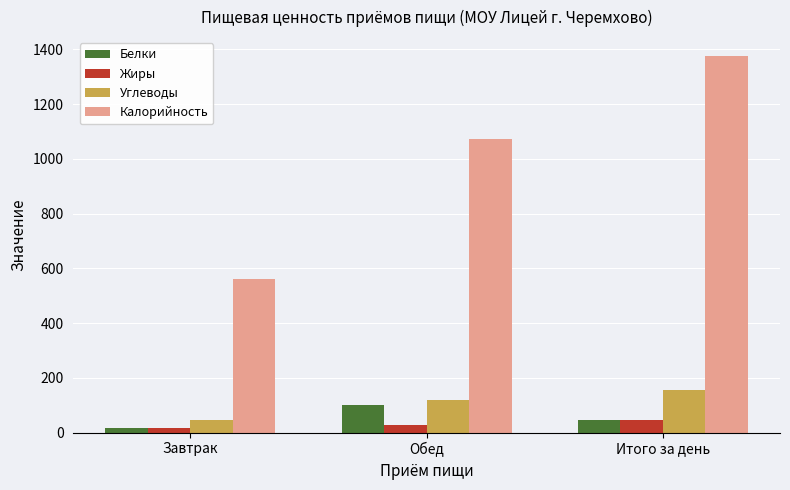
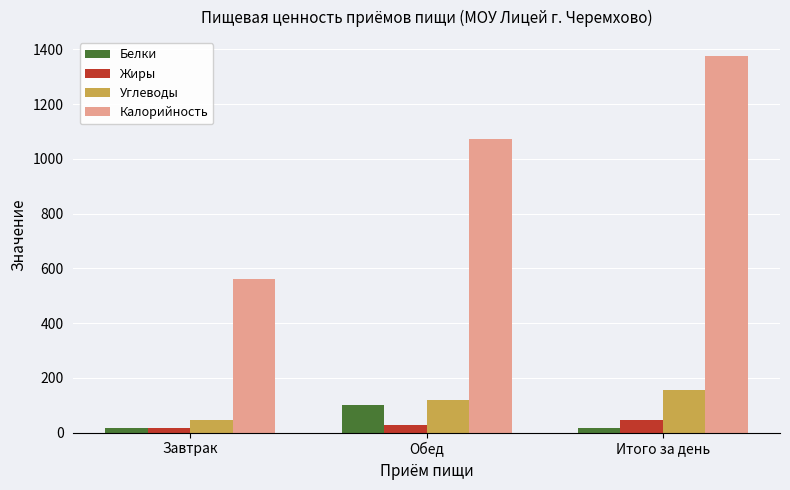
  {
    "Белки": {
      "Завтрак": 20,
      "Обед": 100,
-     "Итого за день": 50
+     "Итого за день": 20
    },
    "Жиры": {
      "Завтрак": 20,
      "Обед": 30,
      "Итого за день": 50
    },
    "Углеводы": {
      "Завтрак": 40,
      "Обед": 120,
      "Итого за день": 160
    },
    "Калорийность": {
      "Завтрак": 560,
      "Обед": 1070,
      "Итого за день": 1380
    }
  }
